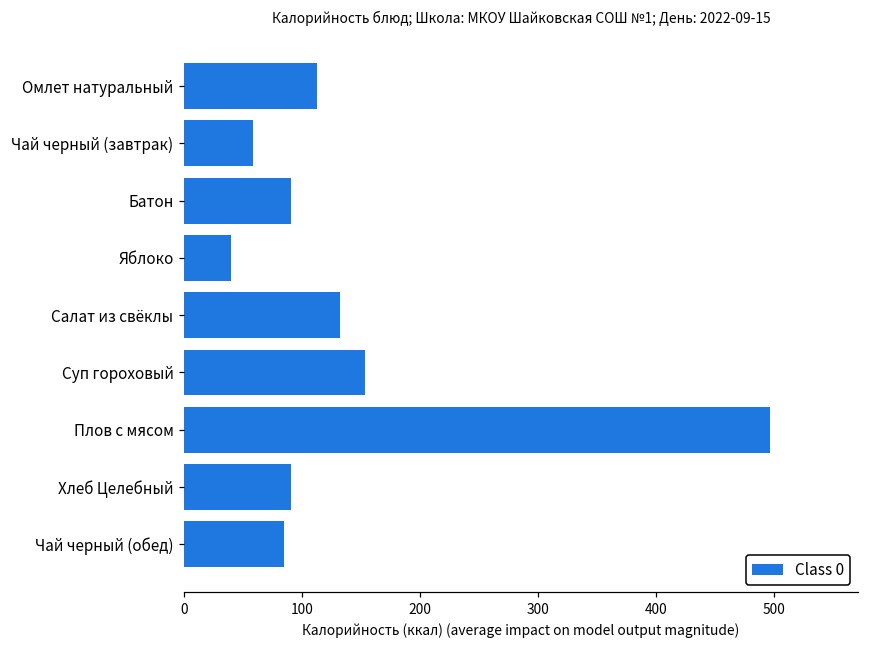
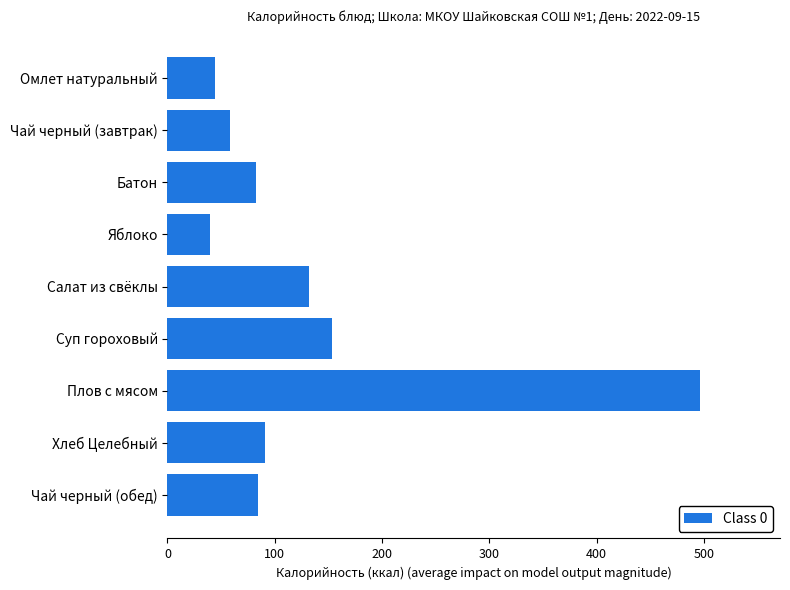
  {
-   "Омлет натуральный": 113,
+   "Омлет натуральный": 44,
    "Чай черный (завтрак)": 58,
-   "Батон": 91,
+   "Батон": 83,
    "Яблоко": 40,
    "Салат из свёклы": 132,
    "Суп гороховый": 153,
    "Плов с мясом": 497,
    "Хлеб Целебный": 91,
    "Чай черный (обед)": 85
  }
